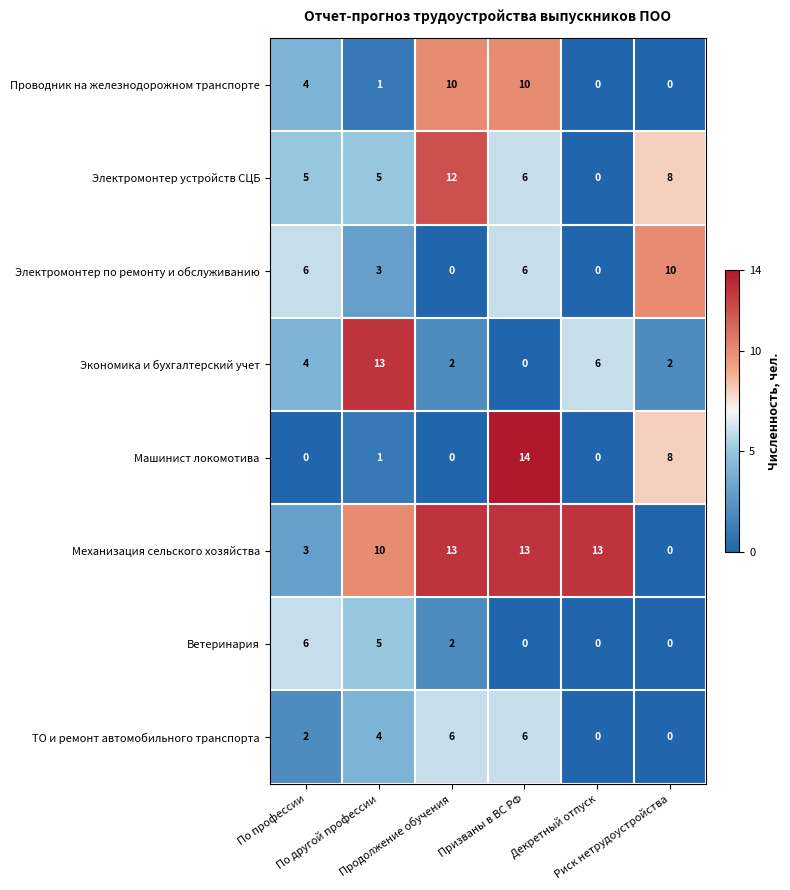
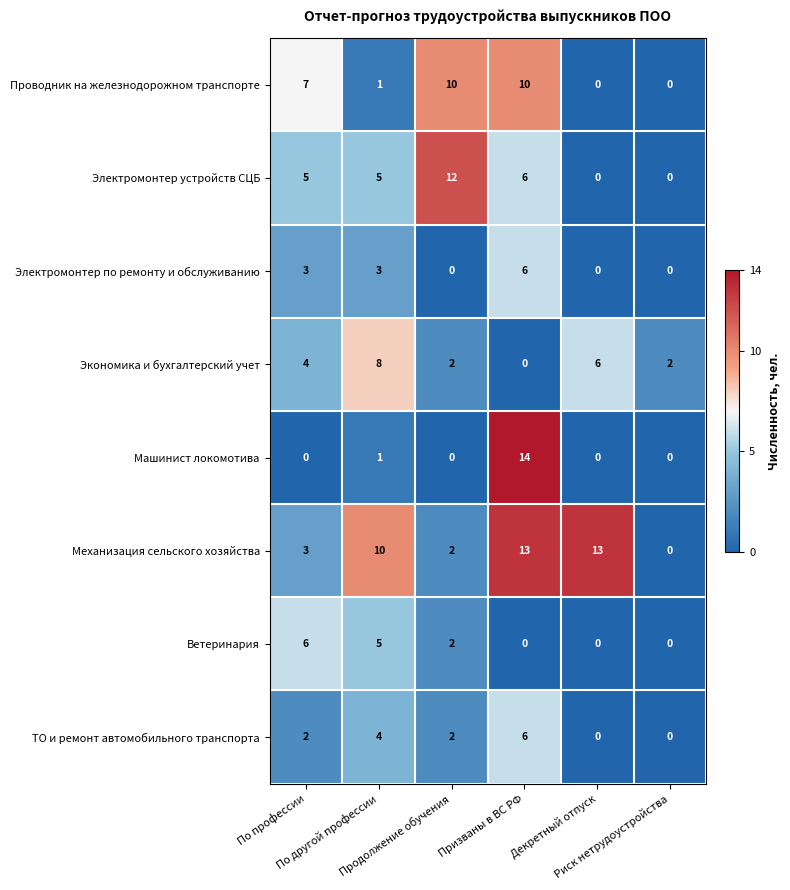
  {
    "Проводник на железнодорожном транспорте": {
-     "По профессии": 4,
+     "По профессии": 7,
      "По другой профессии": 1,
      "Продолжение обучения": 10,
      "Призваны в ВС РФ": 10,
      "Декретный отпуск": 0,
      "Риск нетрудоустройства": 0
    },
    "Электромонтер устройств СЦБ": {
      "По профессии": 5,
      "По другой профессии": 5,
      "Продолжение обучения": 12,
      "Призваны в ВС РФ": 6,
      "Декретный отпуск": 0,
-     "Риск нетрудоустройства": 8
+     "Риск нетрудоустройства": 0
    },
    "Электромонтер по ремонту и обслуживанию": {
-     "По профессии": 6,
+     "По профессии": 3,
      "По другой профессии": 3,
      "Продолжение обучения": 0,
      "Призваны в ВС РФ": 6,
      "Декретный отпуск": 0,
-     "Риск нетрудоустройства": 10
+     "Риск нетрудоустройства": 0
    },
    "Экономика и бухгалтерский учет": {
      "По профессии": 4,
-     "По другой профессии": 13,
+     "По другой профессии": 8,
      "Продолжение обучения": 2,
      "Призваны в ВС РФ": 0,
      "Декретный отпуск": 6,
      "Риск нетрудоустройства": 2
    },
    "Машинист локомотива": {
      "По профессии": 0,
      "По другой профессии": 1,
      "Продолжение обучения": 0,
      "Призваны в ВС РФ": 14,
      "Декретный отпуск": 0,
-     "Риск нетрудоустройства": 8
+     "Риск нетрудоустройства": 0
    },
    "Механизация сельского хозяйства": {
      "По профессии": 3,
      "По другой профессии": 10,
-     "Продолжение обучения": 13,
+     "Продолжение обучения": 2,
      "Призваны в ВС РФ": 13,
      "Декретный отпуск": 13,
      "Риск нетрудоустройства": 0
    },
    "Ветеринария": {
      "По профессии": 6,
      "По другой профессии": 5,
      "Продолжение обучения": 2,
      "Призваны в ВС РФ": 0,
      "Декретный отпуск": 0,
      "Риск нетрудоустройства": 0
    },
    "ТО и ремонт автомобильного транспорта": {
      "По профессии": 2,
      "По другой профессии": 4,
-     "Продолжение обучения": 6,
+     "Продолжение обучения": 2,
      "Призваны в ВС РФ": 6,
      "Декретный отпуск": 0,
      "Риск нетрудоустройства": 0
    }
  }
